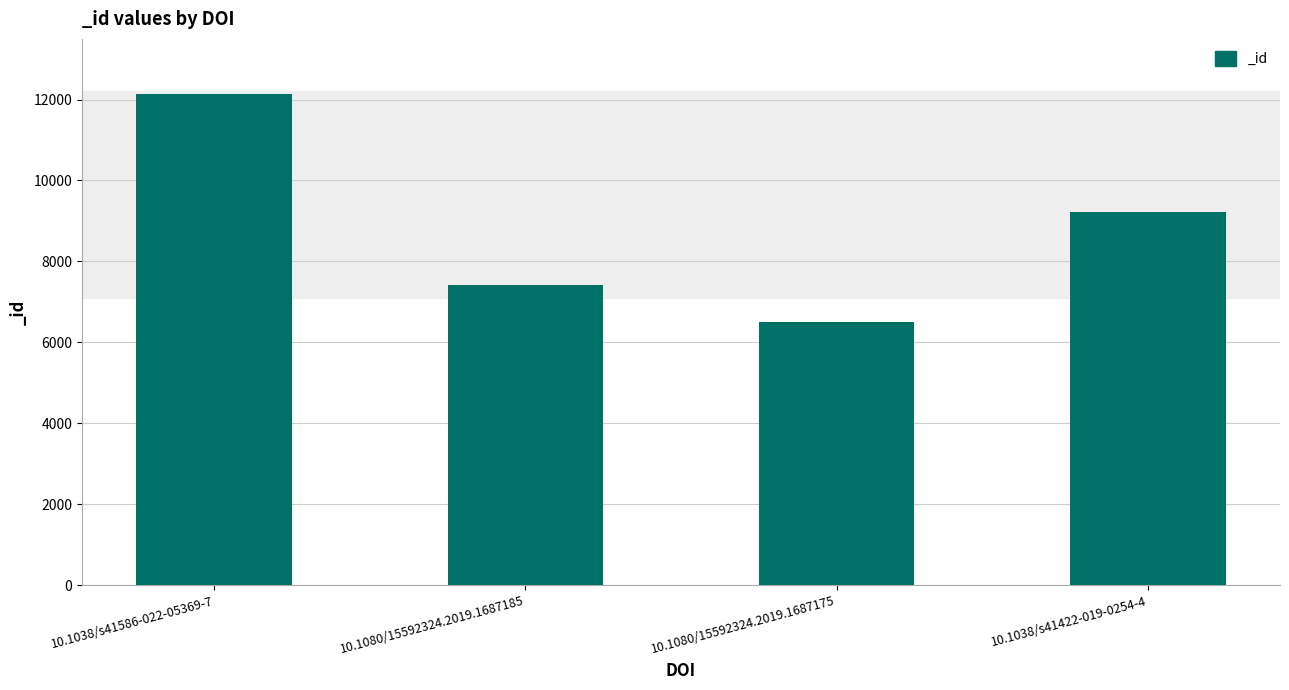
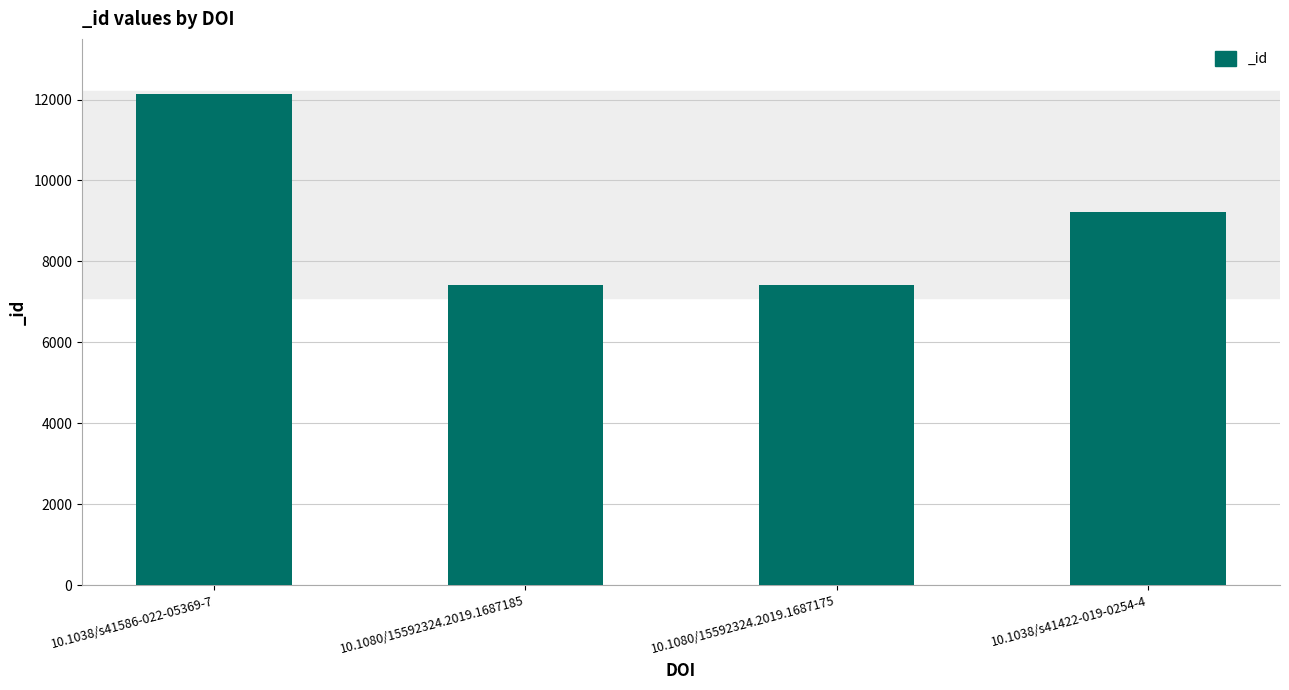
  {
    "10.1038/s41586-022-05369-7": 12100,
    "10.1080/15592324.2019.1687185": 7400,
-   "10.1080/15592324.2019.1687175": 6500,
+   "10.1080/15592324.2019.1687175": 7400,
    "10.1038/s41422-019-0254-4": 9200
  }
